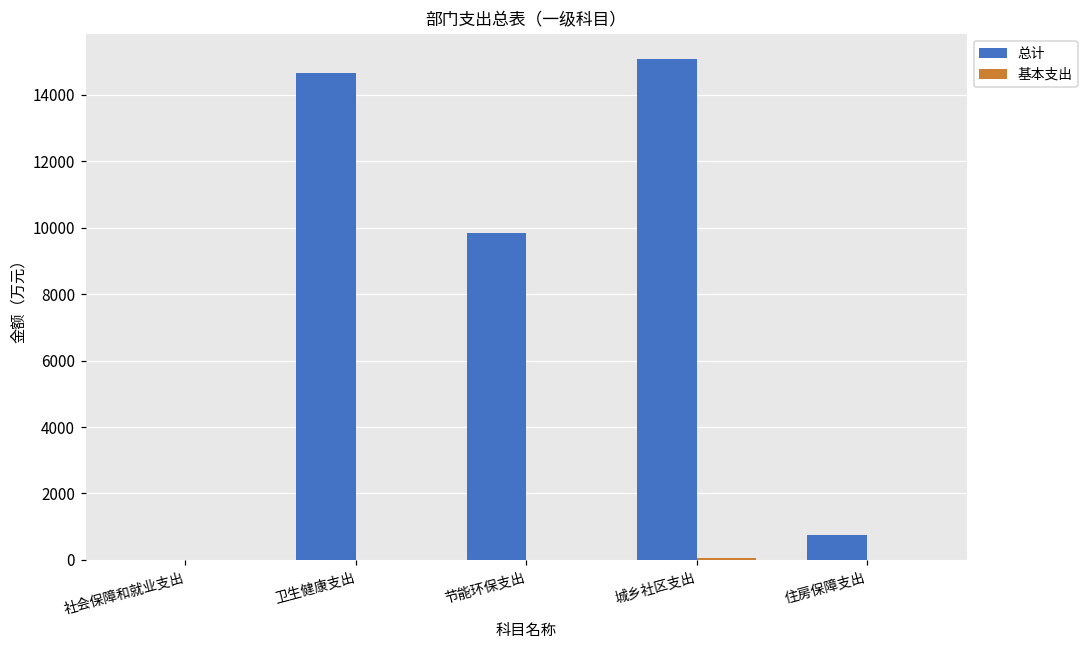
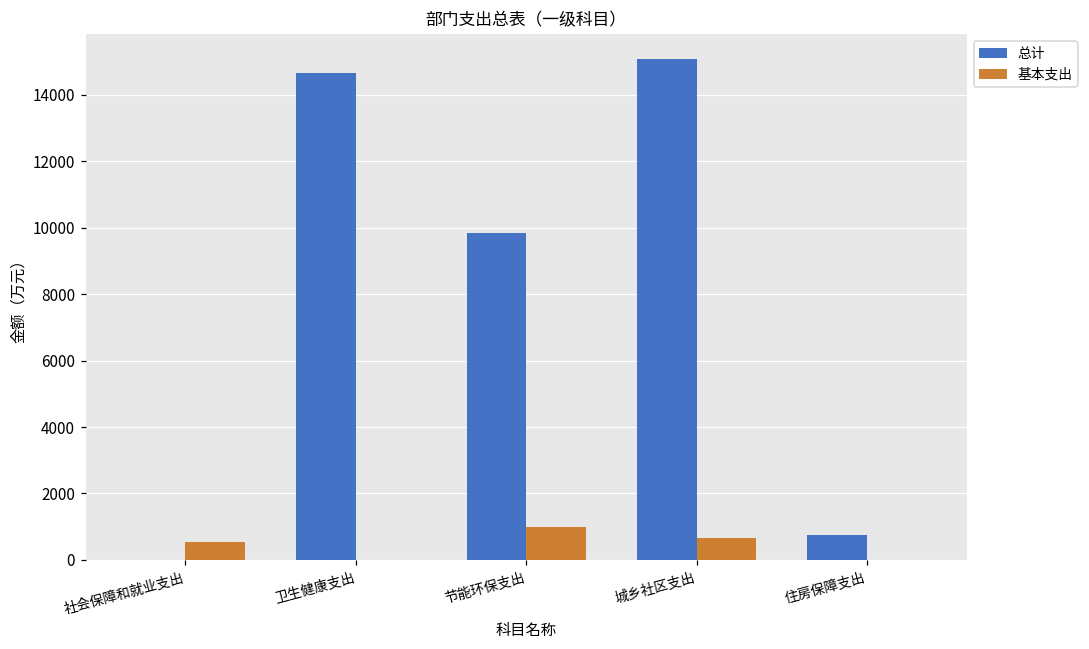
  {
    "总计": {
      "卫生健康支出": 14700,
      "节能环保支出": 9800,
      "城乡社区支出": 15100,
      "住房保障支出": 800
    },
    "基本支出": {
-     "社会保障和就业支出": 0,
-     "节能环保支出": 0,
-     "城乡社区支出": 100
+     "社会保障和就业支出": 600,
+     "节能环保支出": 1000,
+     "城乡社区支出": 700
    }
  }
